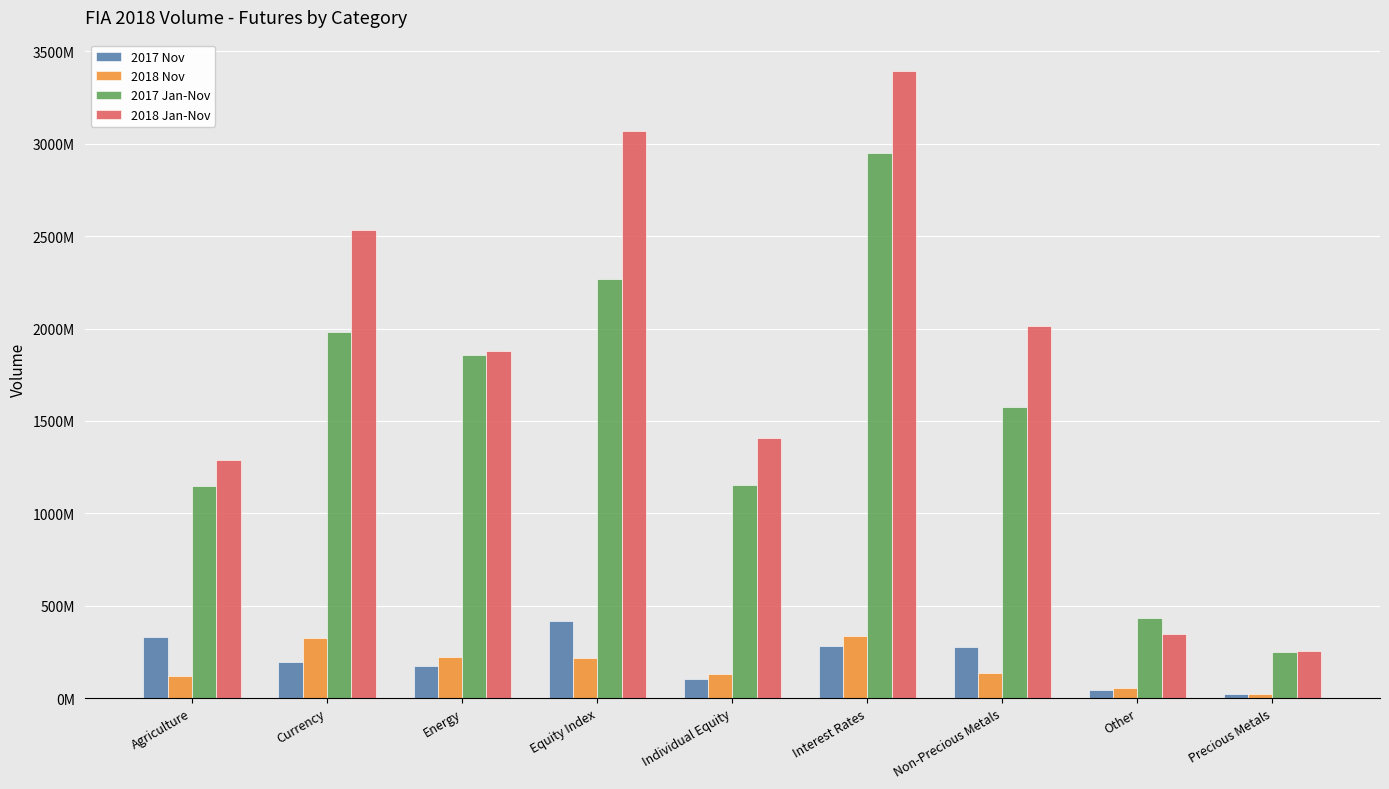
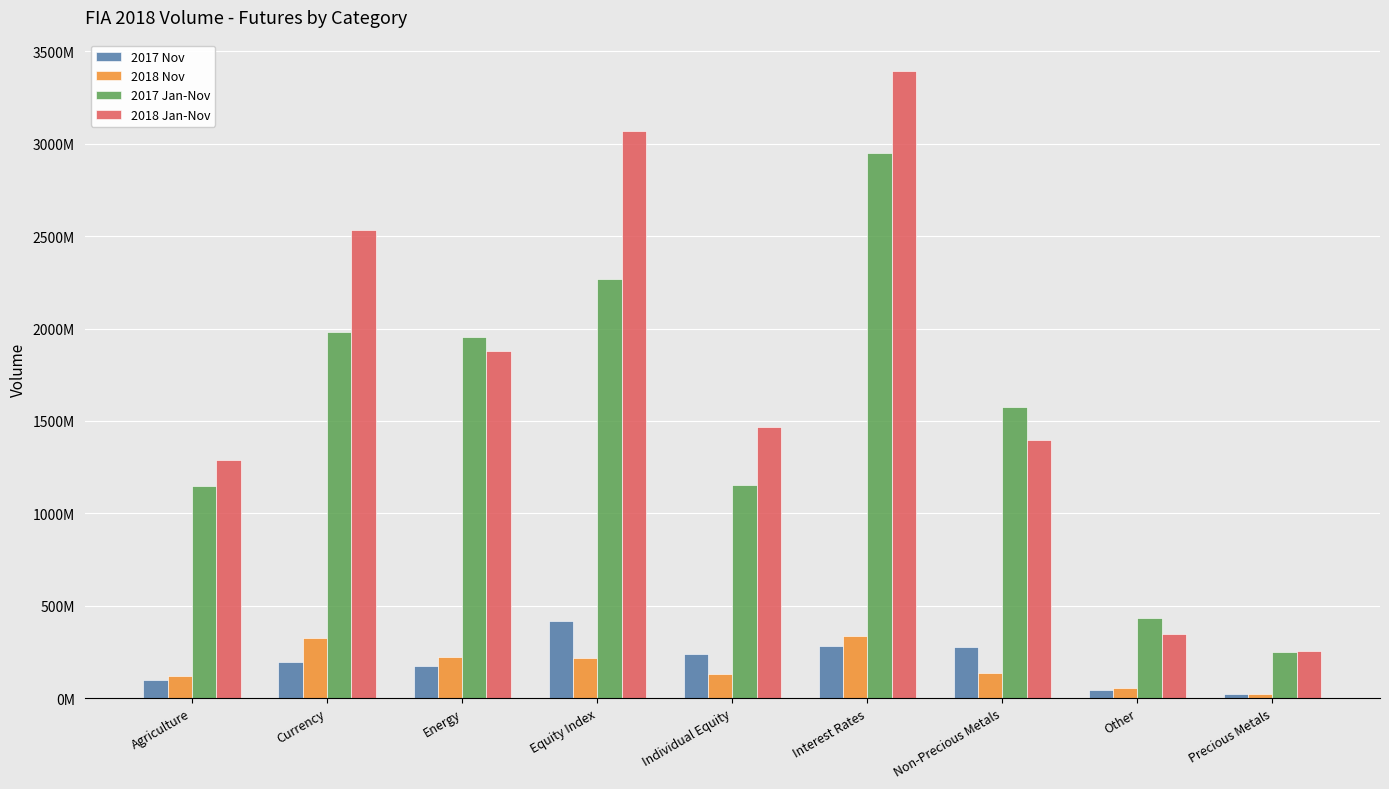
  {
    "2017 Nov": {
-     "Agriculture": 330000000,
+     "Agriculture": 100000000,
      "Currency": 200000000,
      "Energy": 180000000,
      "Equity Index": 410000000,
-     "Individual Equity": 110000000,
+     "Individual Equity": 240000000,
      "Interest Rates": 280000000,
      "Non-Precious Metals": 280000000,
      "Other": 40000000,
      "Precious Metals": 20000000
    },
    "2018 Nov": {
      "Agriculture": 120000000,
      "Currency": 320000000,
      "Energy": 220000000,
      "Equity Index": 220000000,
      "Individual Equity": 130000000,
      "Interest Rates": 330000000,
      "Non-Precious Metals": 140000000,
      "Other": 60000000,
      "Precious Metals": 20000000
    },
    "2017 Jan-Nov": {
      "Agriculture": 1150000000,
      "Currency": 1980000000,
-     "Energy": 1850000000,
+     "Energy": 1960000000,
      "Equity Index": 2270000000,
      "Individual Equity": 1150000000,
      "Interest Rates": 2950000000,
      "Non-Precious Metals": 1580000000,
      "Other": 430000000,
      "Precious Metals": 250000000
    },
    "2018 Jan-Nov": {
      "Agriculture": 1290000000,
      "Currency": 2540000000,
      "Energy": 1880000000,
      "Equity Index": 3070000000,
-     "Individual Equity": 1410000000,
+     "Individual Equity": 1470000000,
      "Interest Rates": 3390000000,
-     "Non-Precious Metals": 2010000000,
+     "Non-Precious Metals": 1400000000,
      "Other": 350000000,
      "Precious Metals": 260000000
    }
  }
